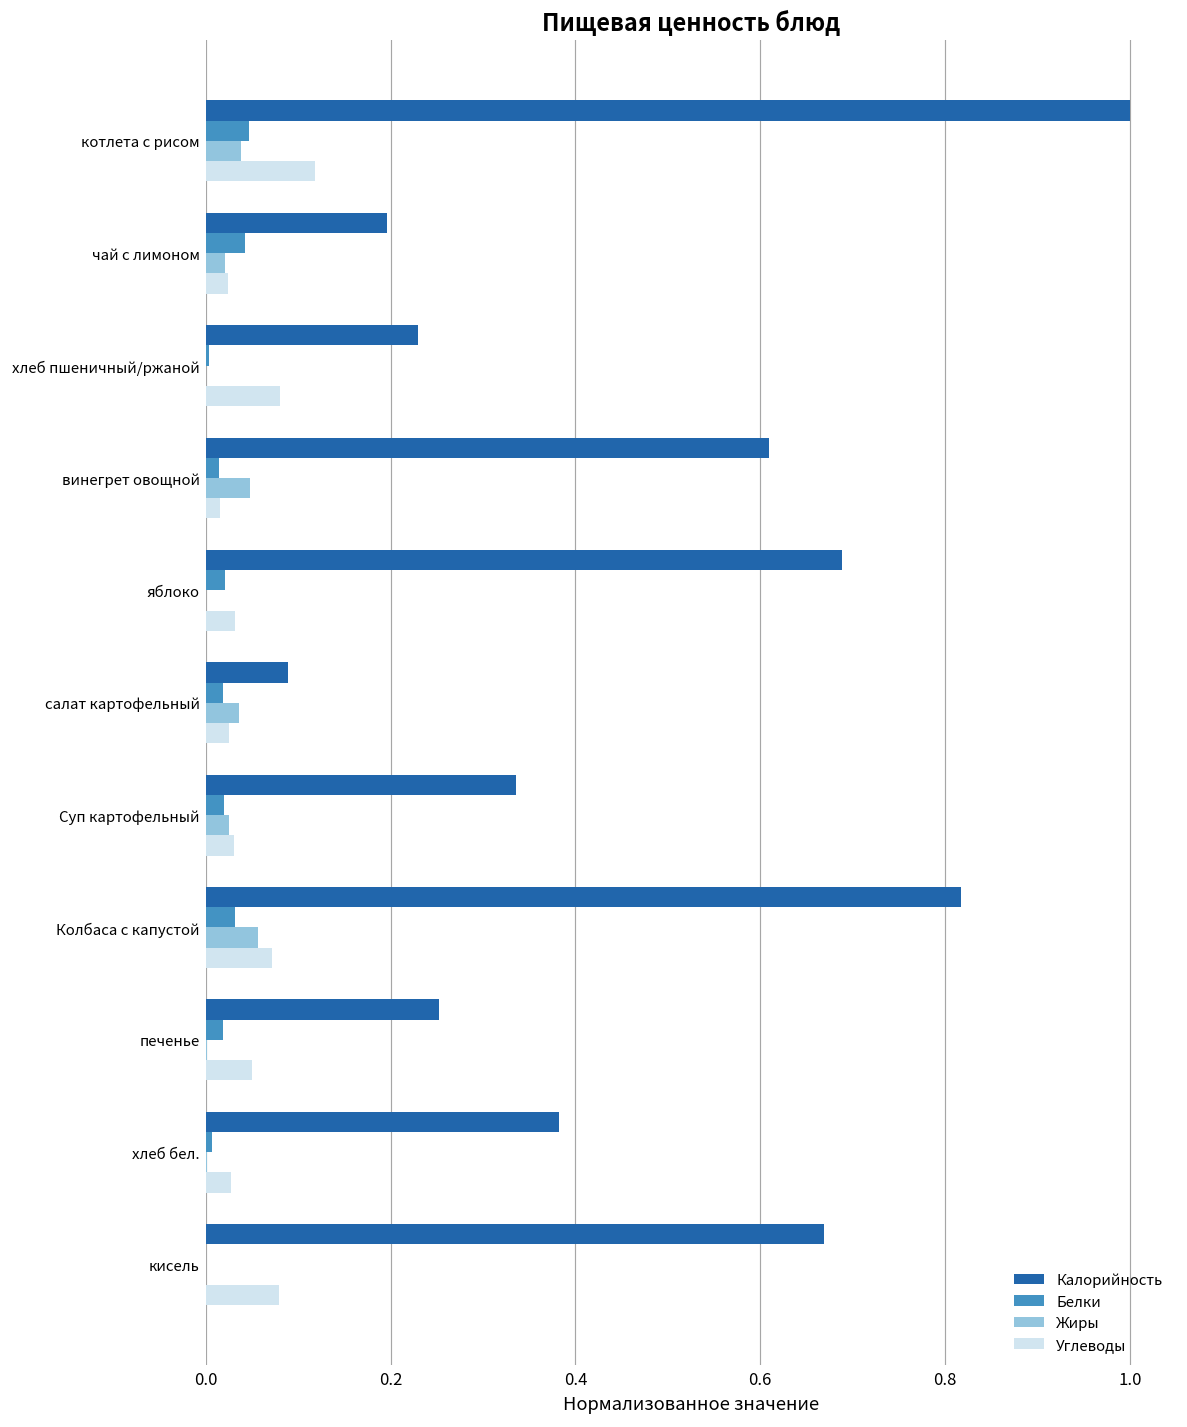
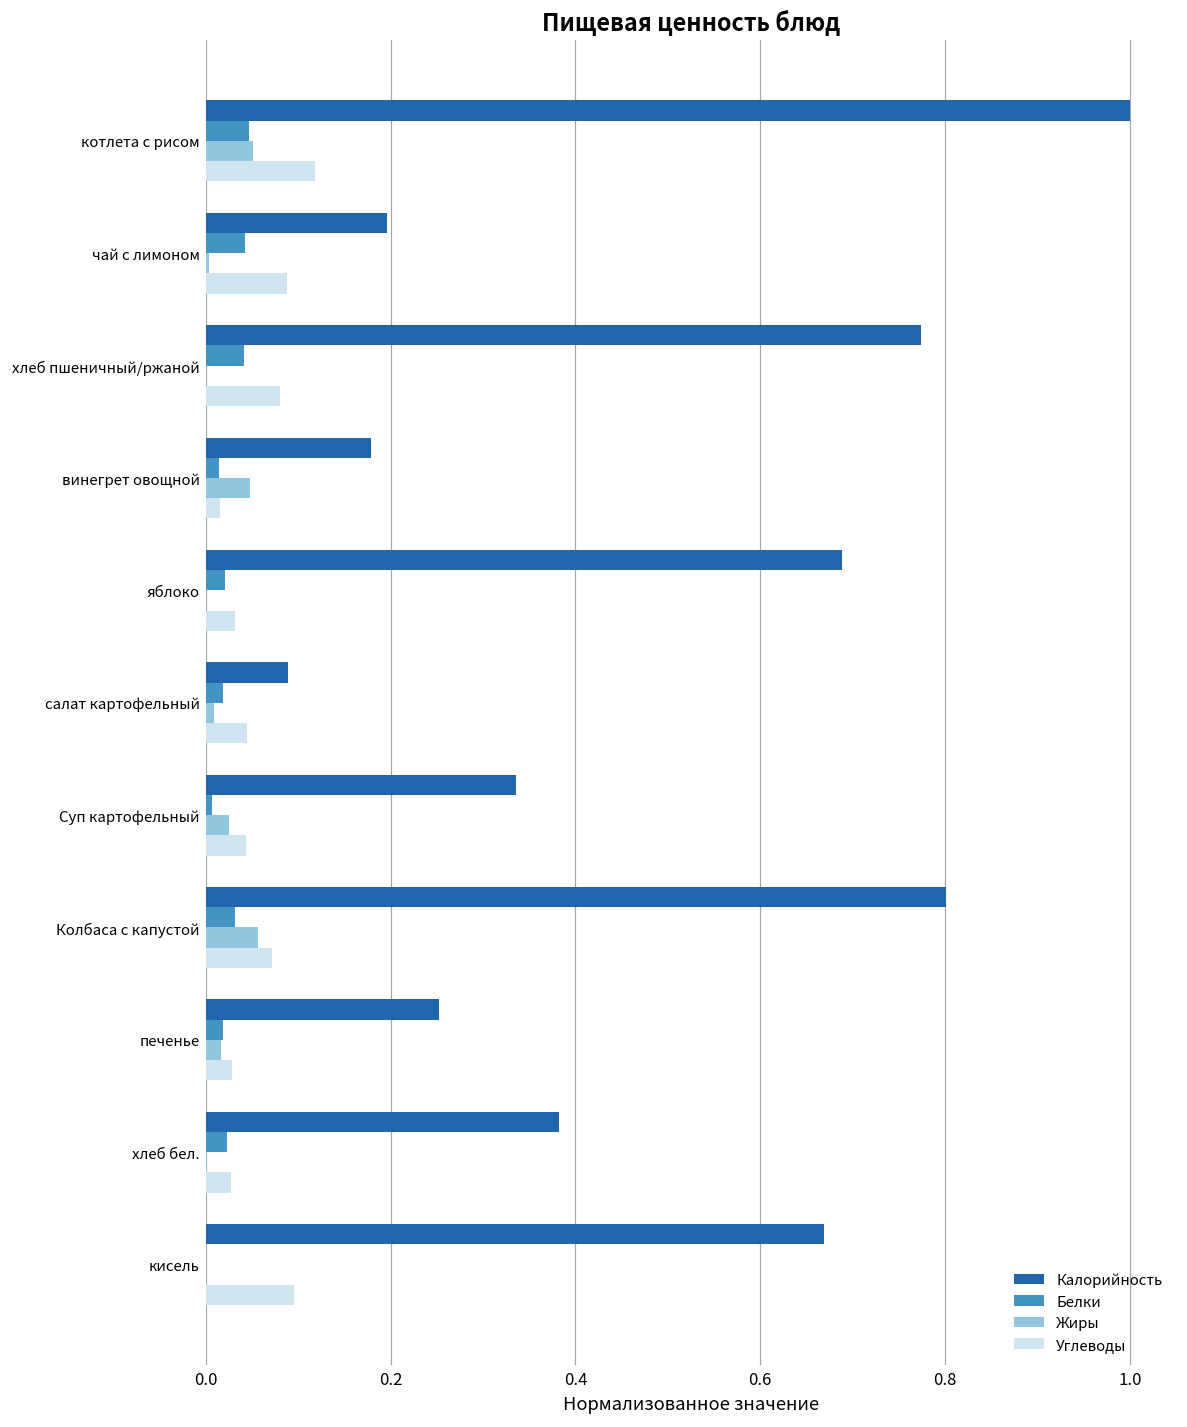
  {
    "Калорийность": {
      "котлета с рисом": 1.00,
      "чай с лимоном": 0.20,
-     "хлеб пшеничный/ржаной": 0.23,
-     "винегрет овощной": 0.61,
+     "хлеб пшеничный/ржаной": 0.77,
+     "винегрет овощной": 0.18,
      "яблоко": 0.69,
      "салат картофельный": 0.09,
      "Суп картофельный": 0.34,
-     "Колбаса с капустой": 0.82,
+     "Колбаса с капустой": 0.80,
      "печенье": 0.25,
      "хлеб бел.": 0.38,
      "кисель": 0.67
    },
    "Белки": {
      "котлета с рисом": 0.05,
      "чай с лимоном": 0.04,
-     "хлеб пшеничный/ржаной": 0.00,
+     "хлеб пшеничный/ржаной": 0.04,
      "винегрет овощной": 0.01,
      "яблоко": 0.02,
      "салат картофельный": 0.02,
-     "Суп картофельный": 0.02,
+     "Суп картофельный": 0.01,
      "Колбаса с капустой": 0.03,
      "печенье": 0.02,
-     "хлеб бел.": 0.01
+     "хлеб бел.": 0.02
    },
    "Жиры": {
-     "котлета с рисом": 0.04,
-     "чай с лимоном": 0.02,
+     "котлета с рисом": 0.05,
+     "чай с лимоном": 0.00,
      "винегрет овощной": 0.05,
      "яблоко": 0.00,
-     "салат картофельный": 0.04,
+     "салат картофельный": 0.01,
      "Суп картофельный": 0.02,
      "Колбаса с капустой": 0.06,
-     "печенье": 0.00
+     "печенье": 0.02
    },
    "Углеводы": {
      "котлета с рисом": 0.12,
-     "чай с лимоном": 0.02,
+     "чай с лимоном": 0.09,
      "хлеб пшеничный/ржаной": 0.08,
      "винегрет овощной": 0.02,
      "яблоко": 0.03,
-     "салат картофельный": 0.03,
-     "Суп картофельный": 0.03,
+     "салат картофельный": 0.04,
+     "Суп картофельный": 0.04,
      "Колбаса с капустой": 0.07,
-     "печенье": 0.05,
+     "печенье": 0.03,
      "хлеб бел.": 0.03,
-     "кисель": 0.08
+     "кисель": 0.10
    }
  }
